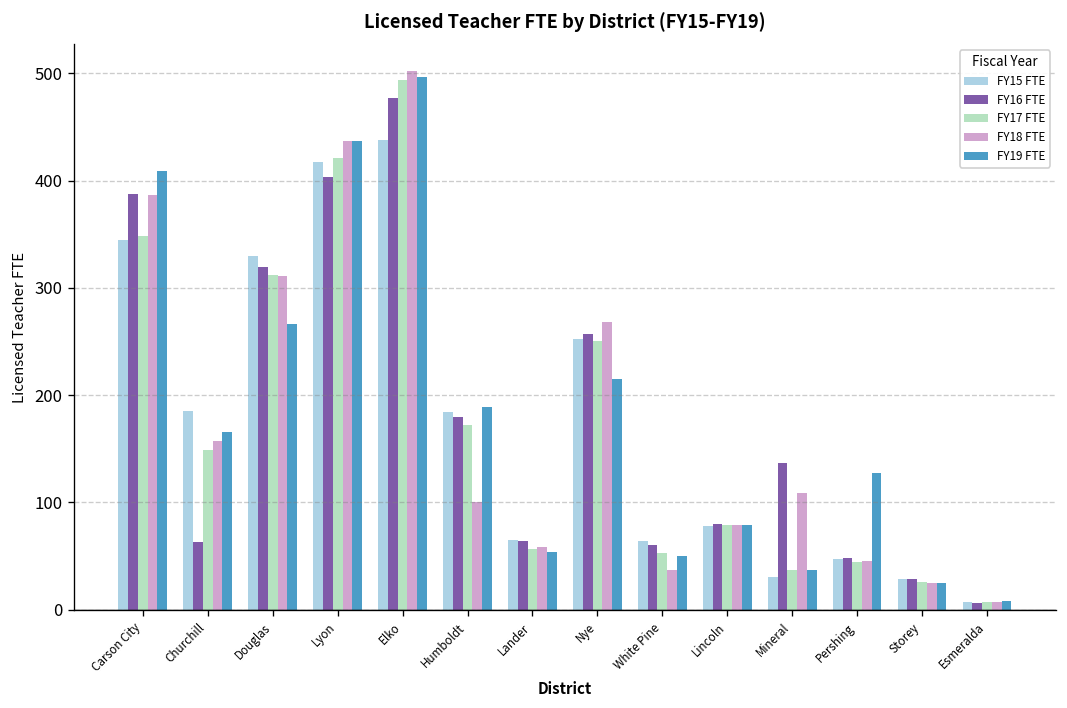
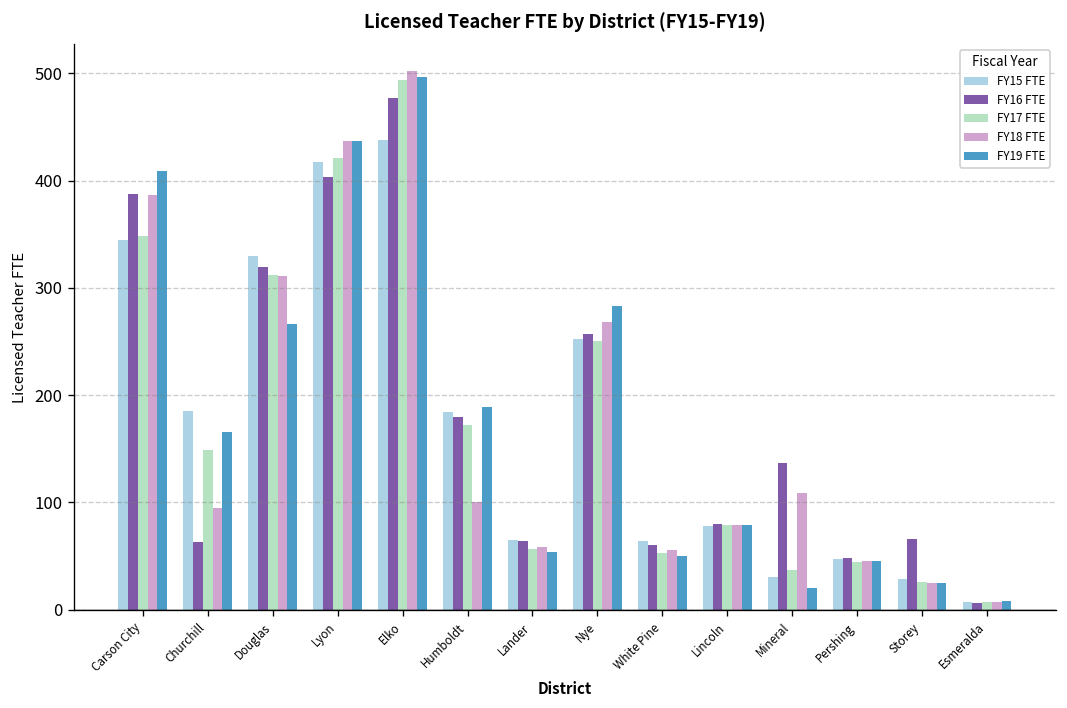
  {
    "FY16 FTE": {
      "Carson City": 390,
      "Churchill": 60,
      "Douglas": 320,
      "Lyon": 400,
      "Elko": 480,
      "Humboldt": 180,
      "Lander": 60,
      "Nye": 260,
      "White Pine": 60,
      "Lincoln": 80,
      "Mineral": 140,
      "Pershing": 50,
-     "Storey": 30,
+     "Storey": 70,
      "Esmeralda": 10
    },
    "FY18 FTE": {
      "Carson City": 390,
-     "Churchill": 160,
+     "Churchill": 90,
      "Douglas": 310,
      "Lyon": 440,
      "Elko": 500,
      "Humboldt": 100,
      "Lander": 60,
      "Nye": 270,
-     "White Pine": 40,
+     "White Pine": 60,
      "Lincoln": 80,
      "Mineral": 110,
      "Pershing": 50,
      "Storey": 30,
      "Esmeralda": 10
    },
    "FY19 FTE": {
      "Carson City": 410,
      "Churchill": 170,
      "Douglas": 270,
      "Lyon": 440,
      "Elko": 500,
      "Humboldt": 190,
      "Lander": 50,
-     "Nye": 210,
+     "Nye": 280,
      "White Pine": 50,
      "Lincoln": 80,
-     "Mineral": 40,
-     "Pershing": 130,
+     "Mineral": 20,
+     "Pershing": 50,
      "Storey": 30,
      "Esmeralda": 10
    }
  }
